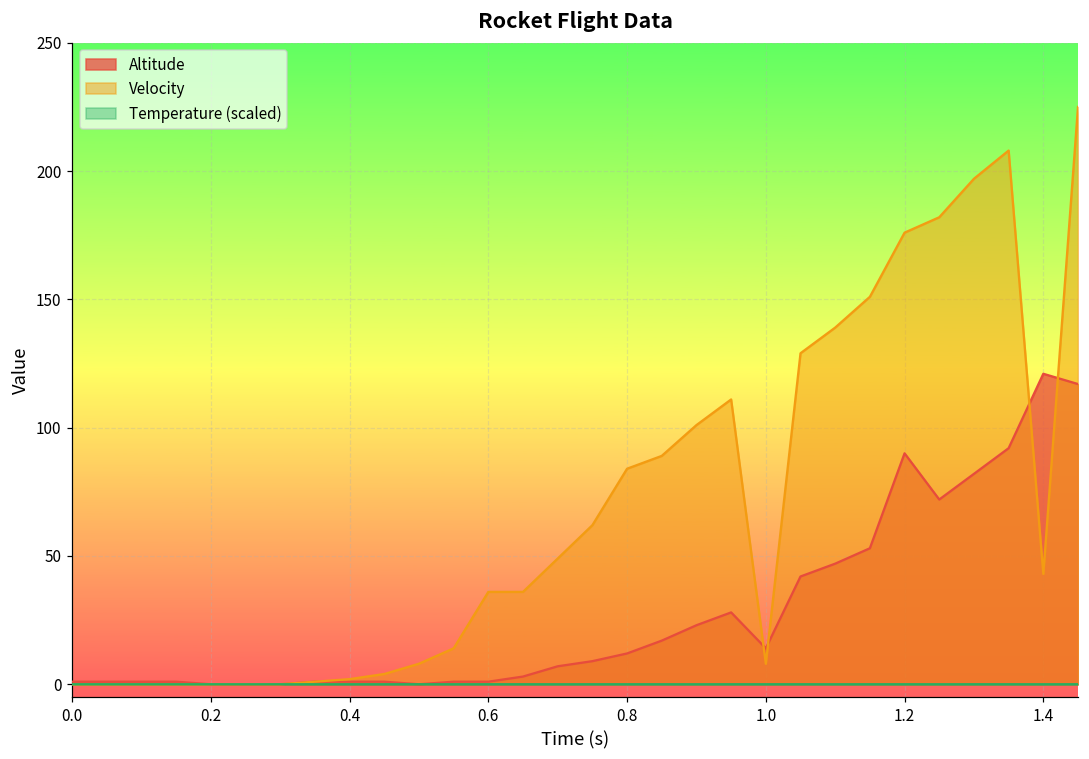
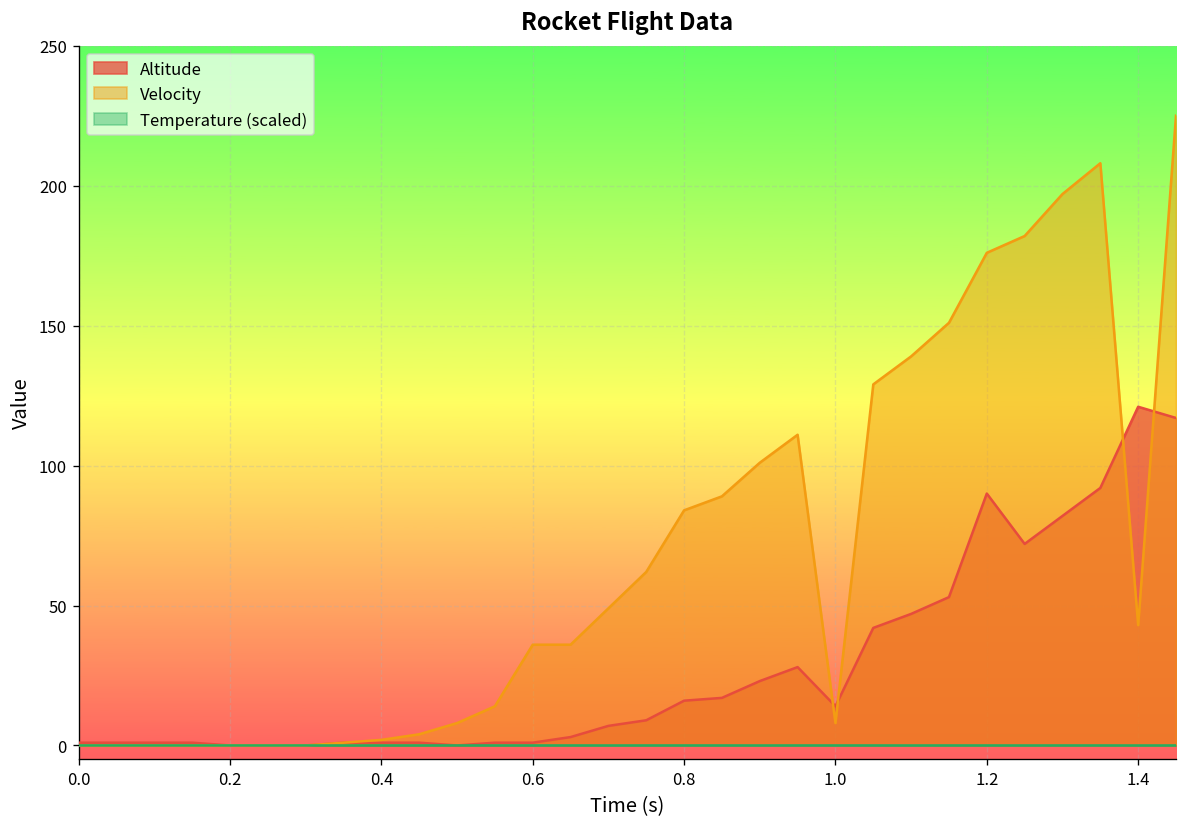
  {
    "Altitude": {
-     "0.8": 12,
+     "0.8": 16,
      "1.0": 14,
      "1.2": 90,
      "1.4": 121
    },
    "Velocity": {
      "0.6": 36,
      "0.8": 84,
      "1.0": 8,
      "1.2": 176,
      "1.4": 43
    },
    "Temperature (scaled)": {
      "0.8": 0,
      "1.0": 0,
      "1.2": 0,
      "1.4": 0
    }
  }
